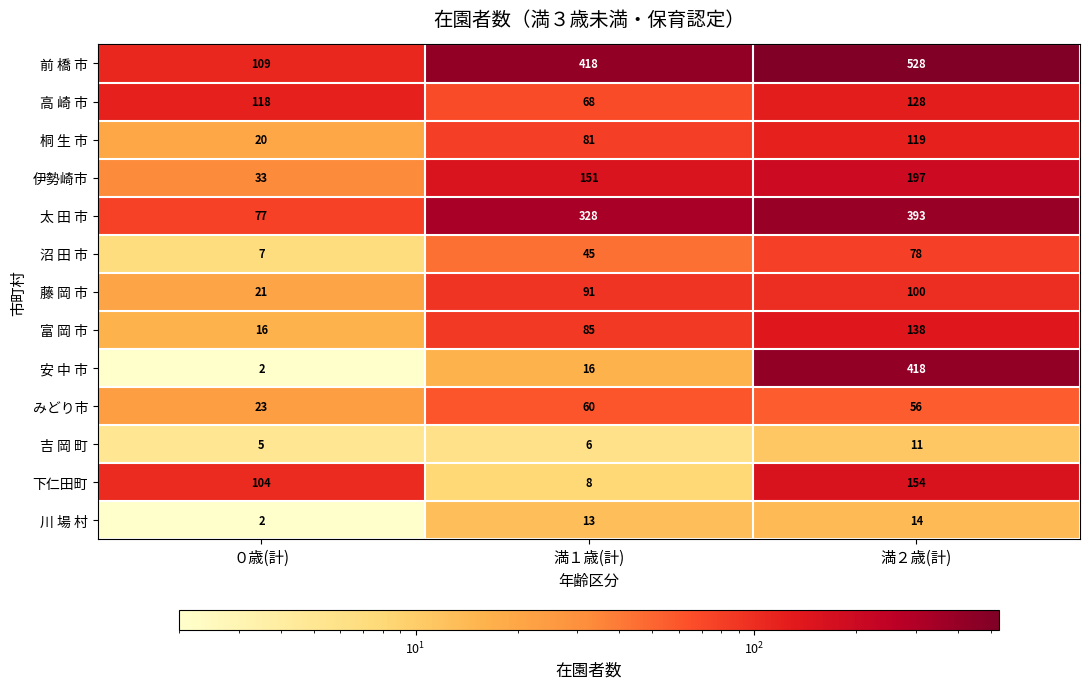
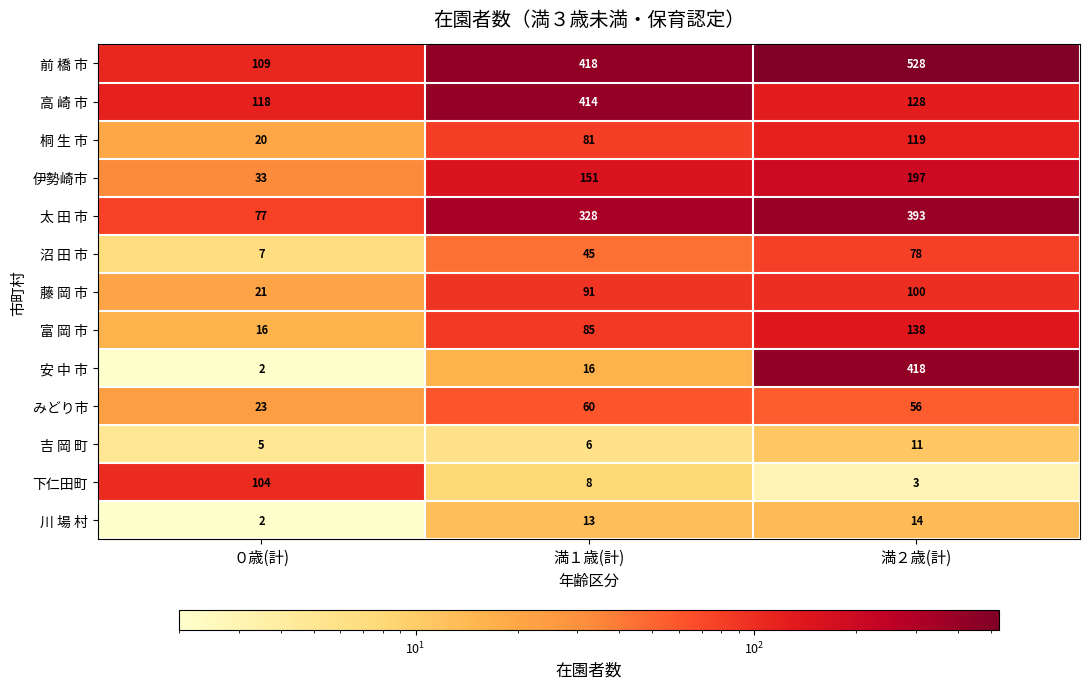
  {
    "前 橋 市": {
      "０歳(計)": 109,
      "満１歳(計)": 418,
      "満２歳(計)": 528
    },
    "高 崎 市": {
      "０歳(計)": 118,
-     "満１歳(計)": 68,
+     "満１歳(計)": 414,
      "満２歳(計)": 128
    },
    "桐 生 市": {
      "０歳(計)": 20,
      "満１歳(計)": 81,
      "満２歳(計)": 119
    },
    "伊勢崎市": {
      "０歳(計)": 33,
      "満１歳(計)": 151,
      "満２歳(計)": 197
    },
    "太 田 市": {
      "０歳(計)": 77,
      "満１歳(計)": 328,
      "満２歳(計)": 393
    },
    "沼 田 市": {
      "０歳(計)": 7,
      "満１歳(計)": 45,
      "満２歳(計)": 78
    },
    "藤 岡 市": {
      "０歳(計)": 21,
      "満１歳(計)": 91,
      "満２歳(計)": 100
    },
    "富 岡 市": {
      "０歳(計)": 16,
      "満１歳(計)": 85,
      "満２歳(計)": 138
    },
    "安 中 市": {
      "０歳(計)": 2,
      "満１歳(計)": 16,
      "満２歳(計)": 418
    },
    "みどり市": {
      "０歳(計)": 23,
      "満１歳(計)": 60,
      "満２歳(計)": 56
    },
    "吉 岡 町": {
      "０歳(計)": 5,
      "満１歳(計)": 6,
      "満２歳(計)": 11
    },
    "下仁田町": {
      "０歳(計)": 104,
      "満１歳(計)": 8,
-     "満２歳(計)": 154
+     "満２歳(計)": 3
    },
    "川 場 村": {
      "０歳(計)": 2,
      "満１歳(計)": 13,
      "満２歳(計)": 14
    }
  }
